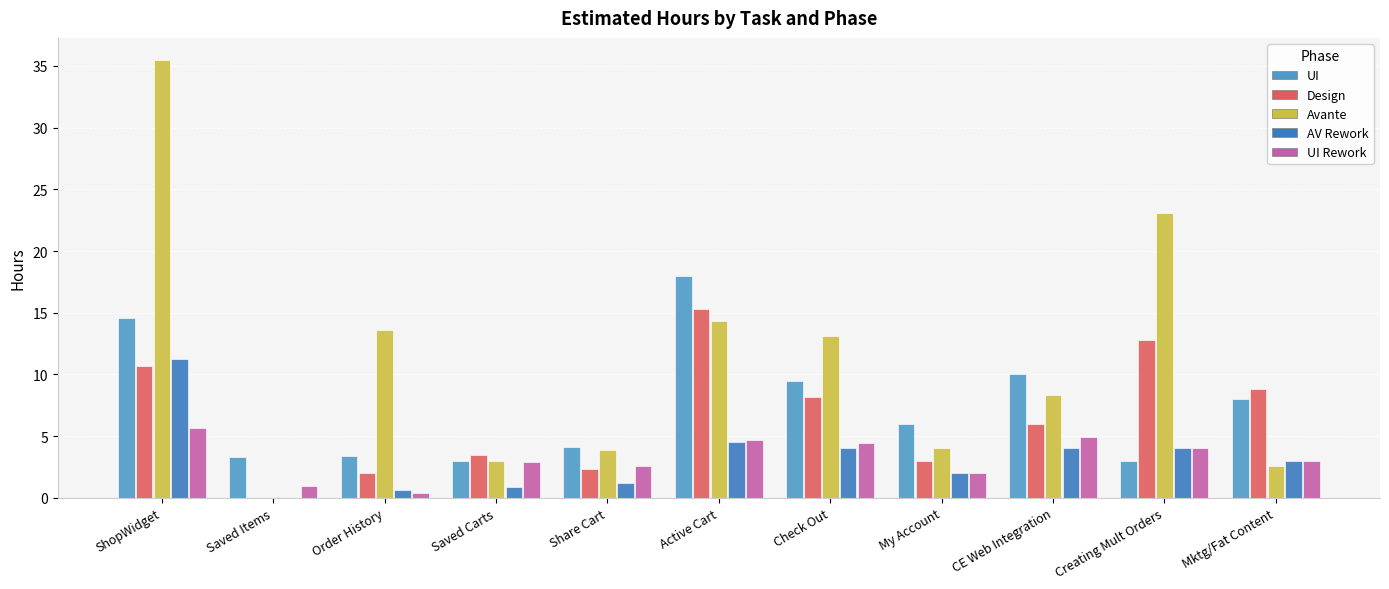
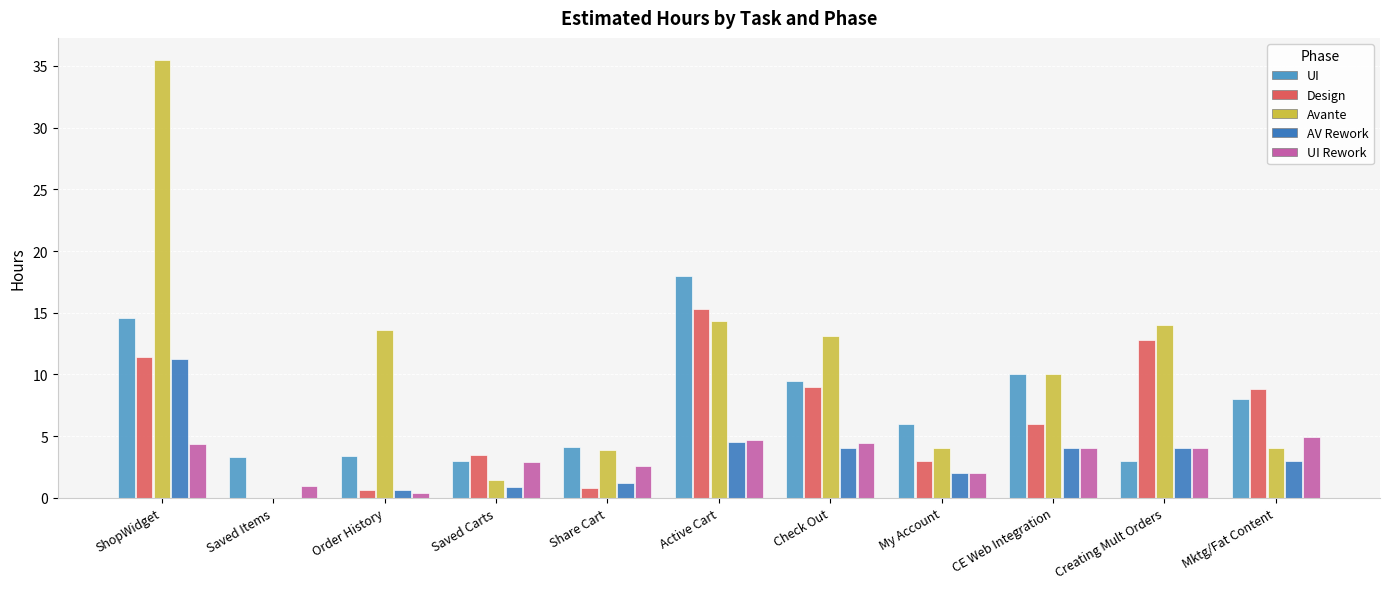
  {
    "Design": {
-     "ShopWidget": 10.7,
+     "ShopWidget": 11.4,
      "Saved Items": 0.0,
-     "Order History": 2.0,
+     "Order History": 0.6,
      "Saved Carts": 3.5,
-     "Share Cart": 2.3,
+     "Share Cart": 0.8,
      "Active Cart": 15.3,
-     "Check Out": 8.2,
+     "Check Out": 9.0,
      "My Account": 3.0,
      "CE Web Integration": 6.0,
      "Creating Mult Orders": 12.8,
      "Mktg/Fat Content": 8.8
    },
    "Avante": {
      "ShopWidget": 35.5,
      "Saved Items": 0.0,
      "Order History": 13.6,
-     "Saved Carts": 3.0,
+     "Saved Carts": 1.4,
      "Share Cart": 3.9,
      "Active Cart": 14.3,
      "Check Out": 13.1,
      "My Account": 4.0,
-     "CE Web Integration": 8.3,
-     "Creating Mult Orders": 23.1,
-     "Mktg/Fat Content": 2.6
+     "CE Web Integration": 10.0,
+     "Creating Mult Orders": 14.0,
+     "Mktg/Fat Content": 4.0
    },
    "UI Rework": {
-     "ShopWidget": 5.7,
+     "ShopWidget": 4.4,
      "Saved Items": 1.0,
      "Order History": 0.4,
      "Saved Carts": 2.9,
      "Share Cart": 2.6,
      "Active Cart": 4.7,
      "Check Out": 4.4,
      "My Account": 2.0,
-     "CE Web Integration": 4.9,
+     "CE Web Integration": 4.0,
      "Creating Mult Orders": 4.0,
-     "Mktg/Fat Content": 3.0
+     "Mktg/Fat Content": 4.9
    }
  }
